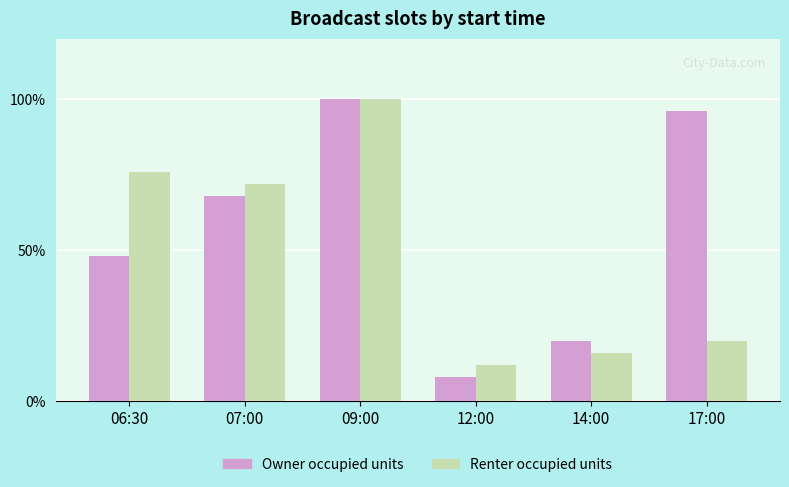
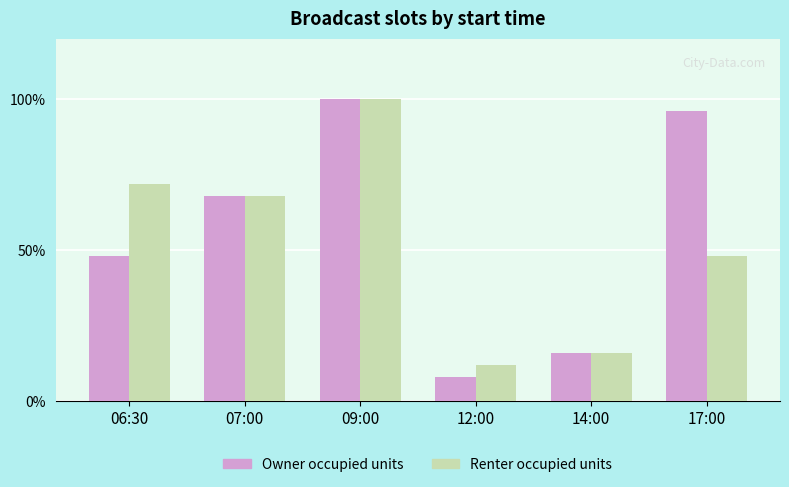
  {
    "Owner occupied units": {
      "06:30": "48%",
      "07:00": "68%",
      "09:00": "100%",
      "12:00": "8%",
-     "14:00": "20%",
+     "14:00": "16%",
      "17:00": "96%"
    },
    "Renter occupied units": {
-     "06:30": "76%",
-     "07:00": "72%",
+     "06:30": "72%",
+     "07:00": "68%",
      "09:00": "100%",
      "12:00": "12%",
      "14:00": "16%",
-     "17:00": "20%"
+     "17:00": "48%"
    }
  }
